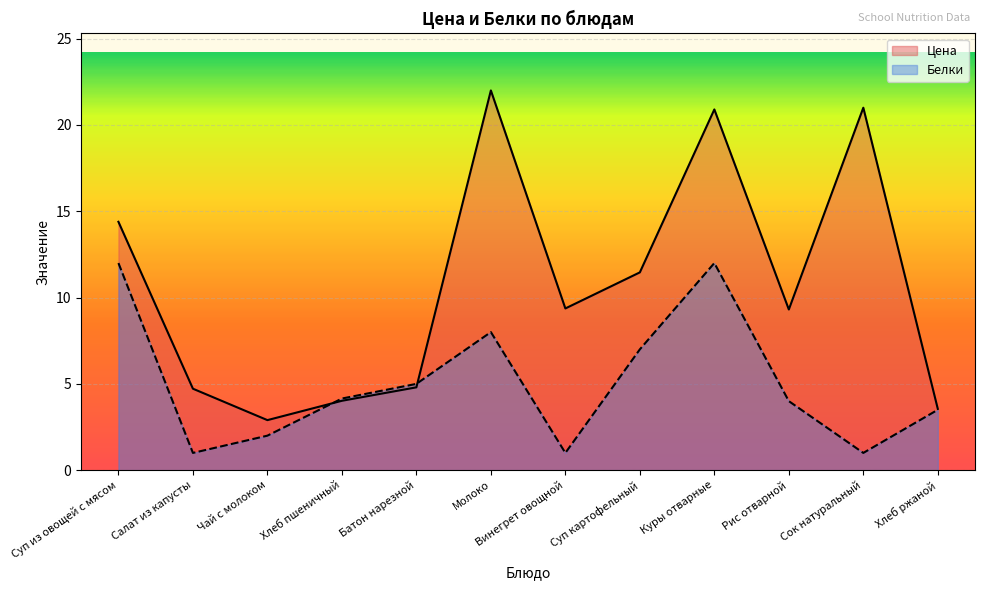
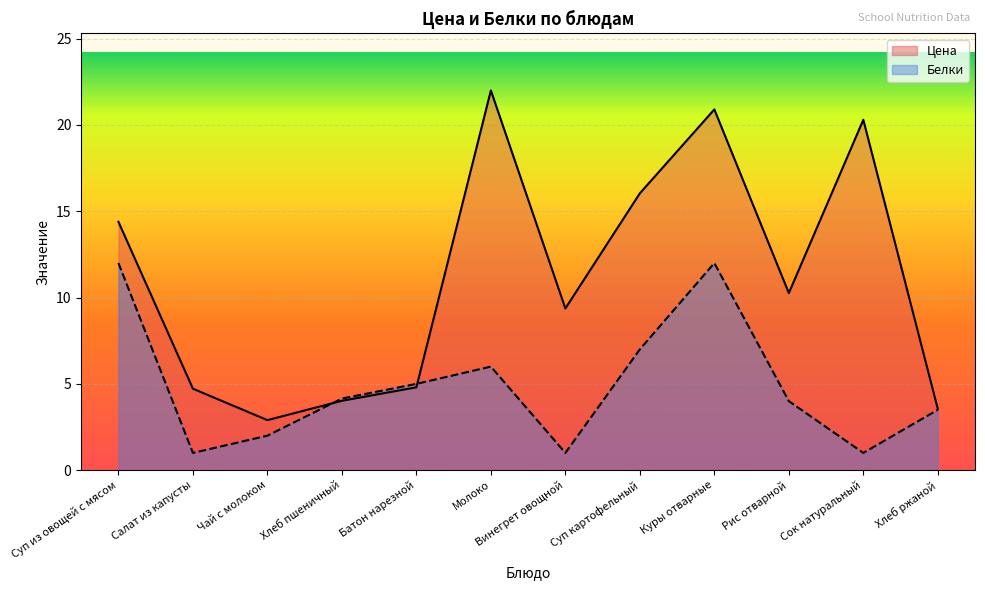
  {
    "Цена": {
      "Суп из овощей с мясом": 14.4,
      "Салат из капусты": 4.7,
      "Чай с молоком": 2.9,
      "Батон нарезной": 4.8,
      "Молоко": 22.0,
      "Винегрет овощной": 9.4,
-     "Суп картофельный": 11.5,
+     "Суп картофельный": 16.0,
      "Куры отварные": 20.9,
-     "Рис отварной": 9.3,
-     "Сок натуральный": 21.0
+     "Рис отварной": 10.3,
+     "Сок натуральный": 20.3
    },
    "Белки": {
      "Суп из овощей с мясом": 12,
      "Салат из капусты": 1,
      "Чай с молоком": 2,
      "Батон нарезной": 5,
-     "Молоко": 8,
+     "Молоко": 6,
      "Винегрет овощной": 1,
      "Суп картофельный": 7,
      "Куры отварные": 12,
      "Рис отварной": 4,
      "Сок натуральный": 1
    }
  }
